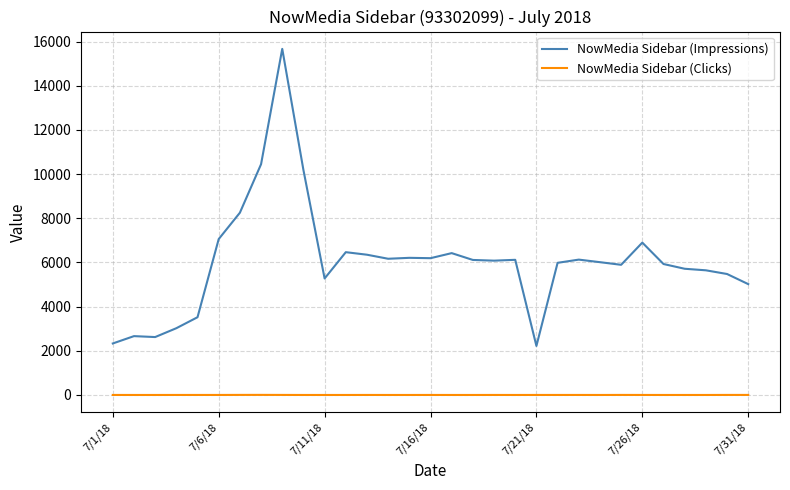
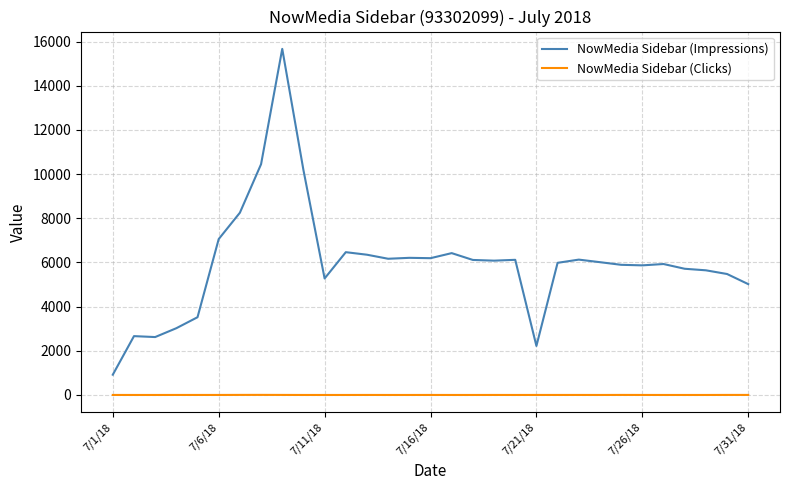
  {
    "NowMedia Sidebar (Impressions)": {
-     "7/1/18": 2300,
+     "7/1/18": 900,
      "7/6/18": 7100,
      "7/11/18": 5300,
      "7/16/18": 6200,
      "7/21/18": 2200,
-     "7/26/18": 6900,
+     "7/26/18": 5900,
      "7/31/18": 5000
    },
    "NowMedia Sidebar (Clicks)": {
      "7/1/18": 0,
      "7/6/18": 0,
      "7/11/18": 0,
      "7/16/18": 0,
      "7/21/18": 0,
      "7/26/18": 0,
      "7/31/18": 0
    }
  }
